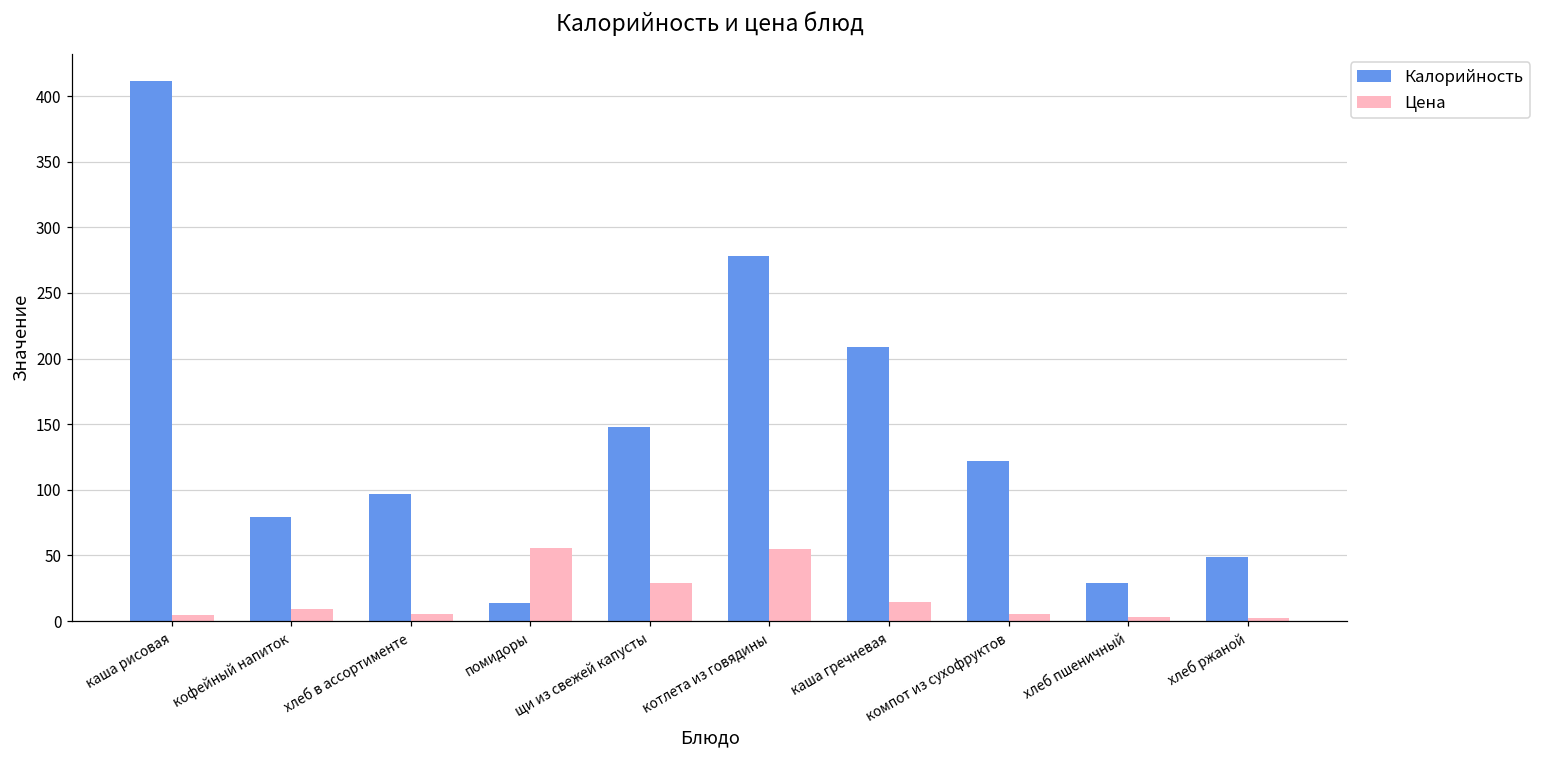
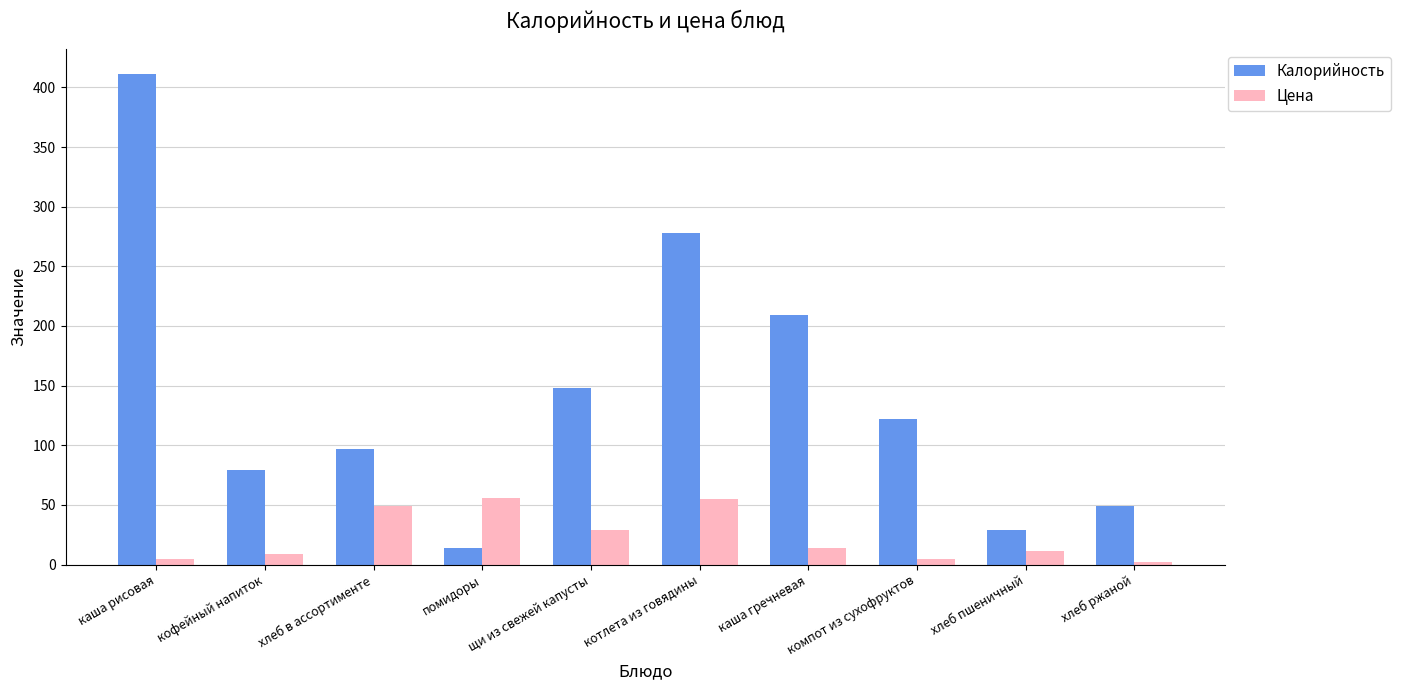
  {
    "Калорийность": {
      "каша рисовая": 412,
      "кофейный напиток": 79,
      "хлеб в ассортименте": 97,
      "помидоры": 14,
      "щи из свежей капусты": 148,
      "котлета из говядины": 278,
      "каша гречневая": 209,
      "компот из сухофруктов": 122,
      "хлеб пшеничный": 29,
      "хлеб ржаной": 49
    },
    "Цена": {
      "каша рисовая": 5,
      "кофейный напиток": 9,
-     "хлеб в ассортименте": 6,
+     "хлеб в ассортименте": 49,
      "помидоры": 56,
      "щи из свежей капусты": 29,
      "котлета из говядины": 55,
      "каша гречневая": 14,
      "компот из сухофруктов": 5,
-     "хлеб пшеничный": 3,
+     "хлеб пшеничный": 11,
      "хлеб ржаной": 2
    }
  }
